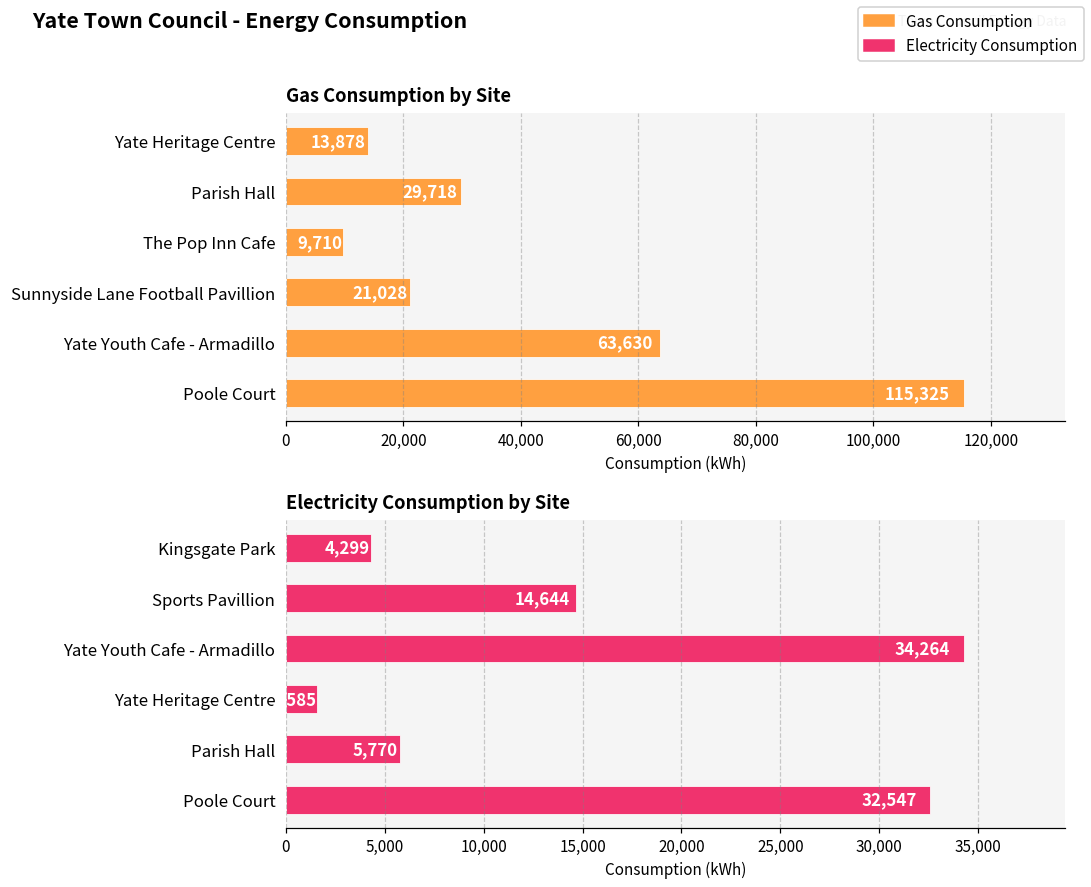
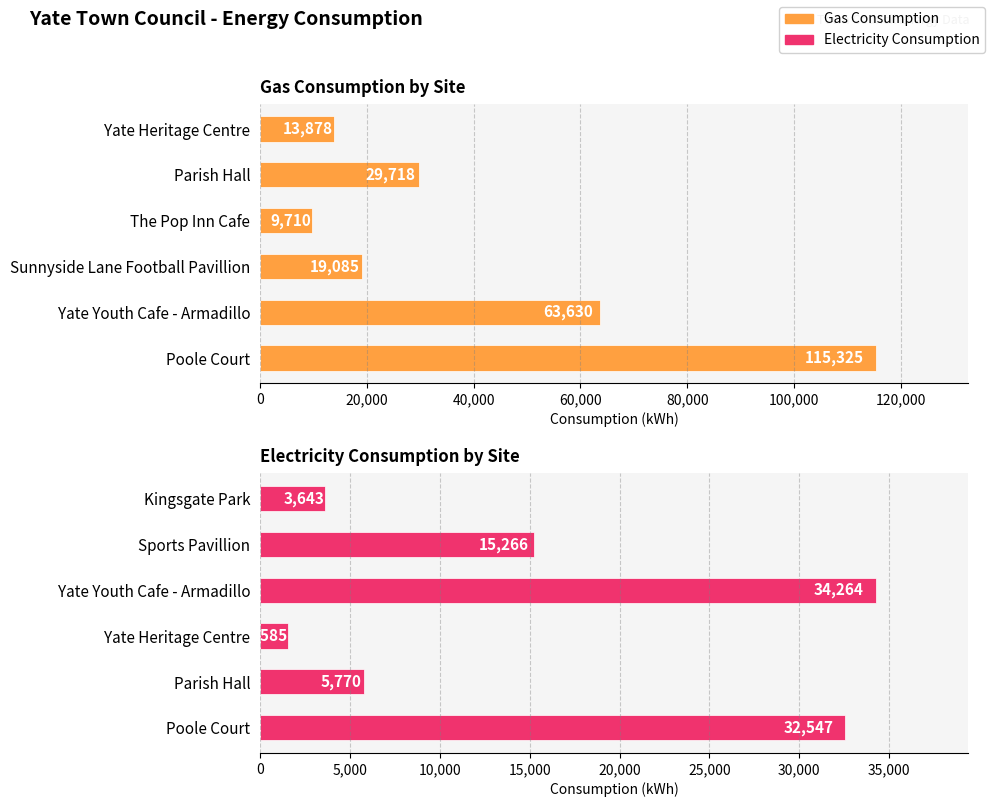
  {
    "Gas Consumption by Site": {
      "Yate Heritage Centre": "13,878",
      "Parish Hall": "29,718",
      "The Pop Inn Cafe": "9,710",
-     "Sunnyside Lane Football Pavillion": "21,028",
+     "Sunnyside Lane Football Pavillion": "19,085",
      "Yate Youth Cafe - Armadillo": "63,630",
      "Poole Court": "115,325"
    },
    "Electricity Consumption by Site": {
-     "Kingsgate Park": "4,299",
-     "Sports Pavillion": "14,644",
+     "Kingsgate Park": "3,643",
+     "Sports Pavillion": "15,266",
      "Yate Youth Cafe - Armadillo": "34,264",
      "Yate Heritage Centre": "1,585",
      "Parish Hall": "5,770",
      "Poole Court": "32,547"
    }
  }
